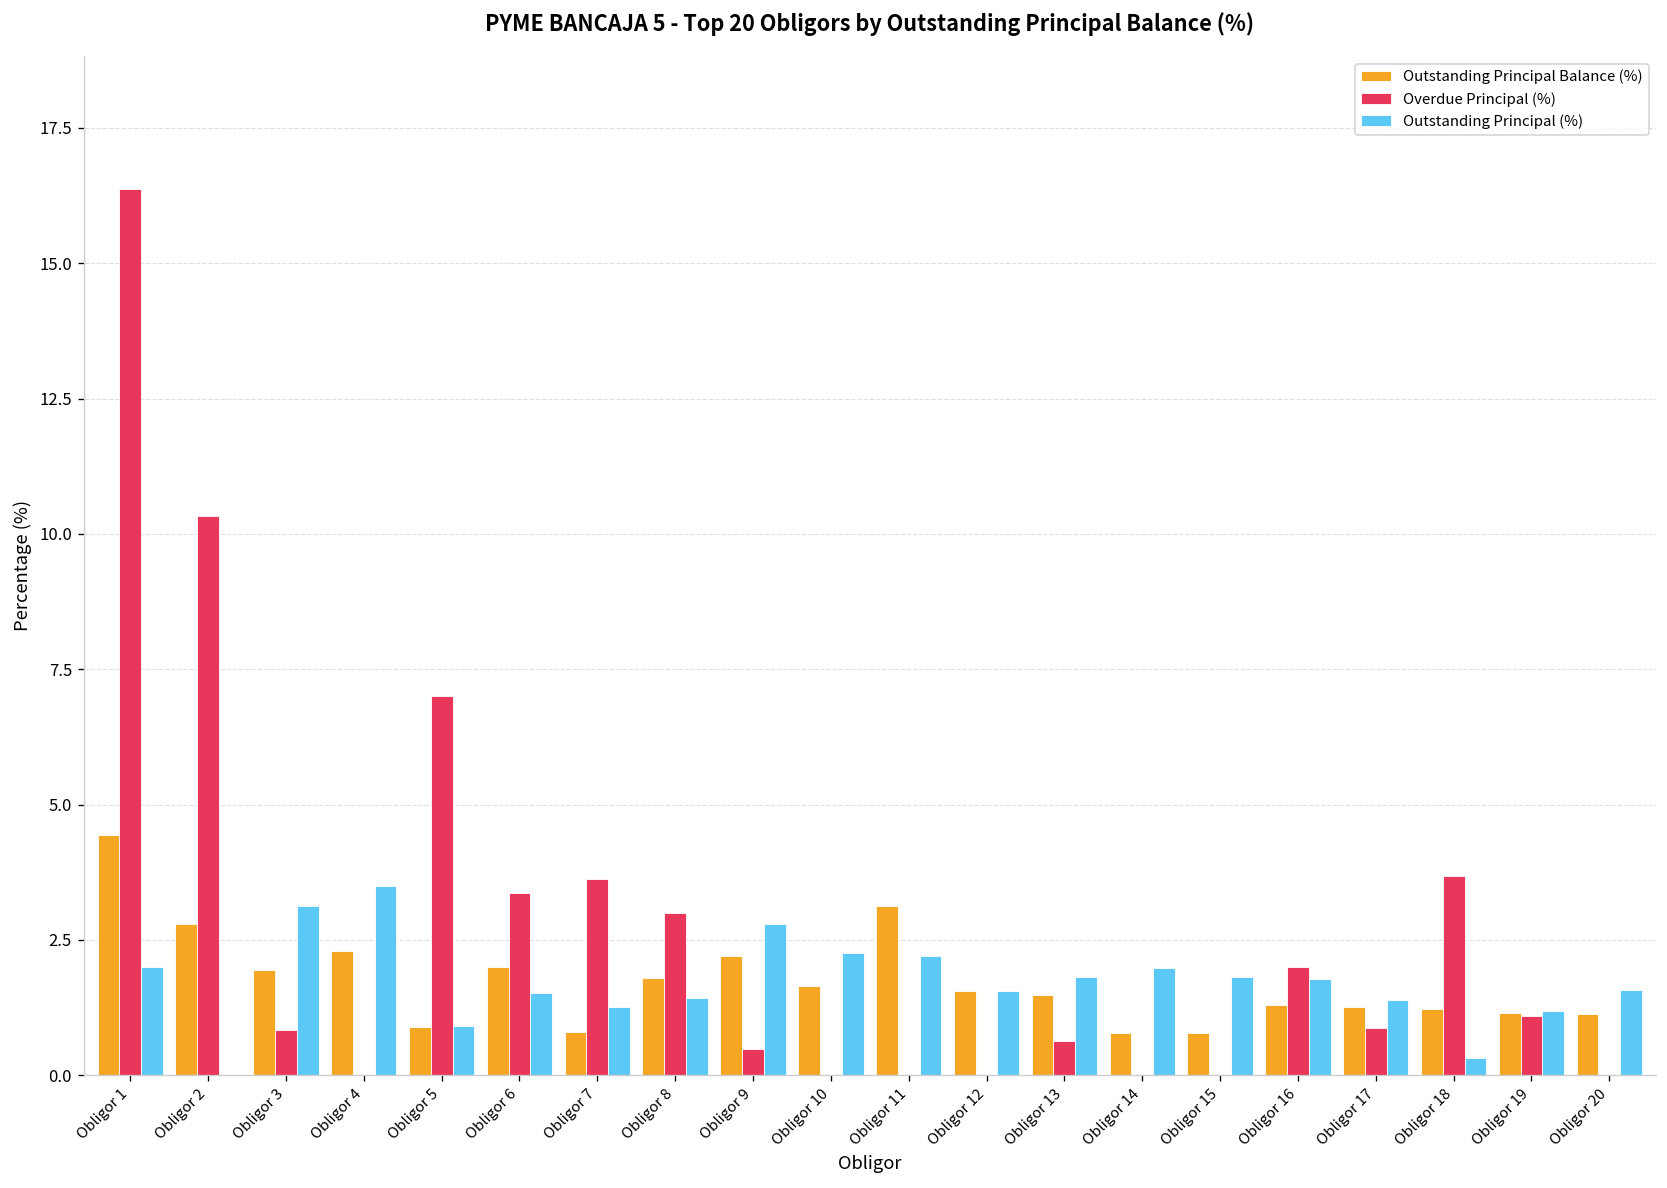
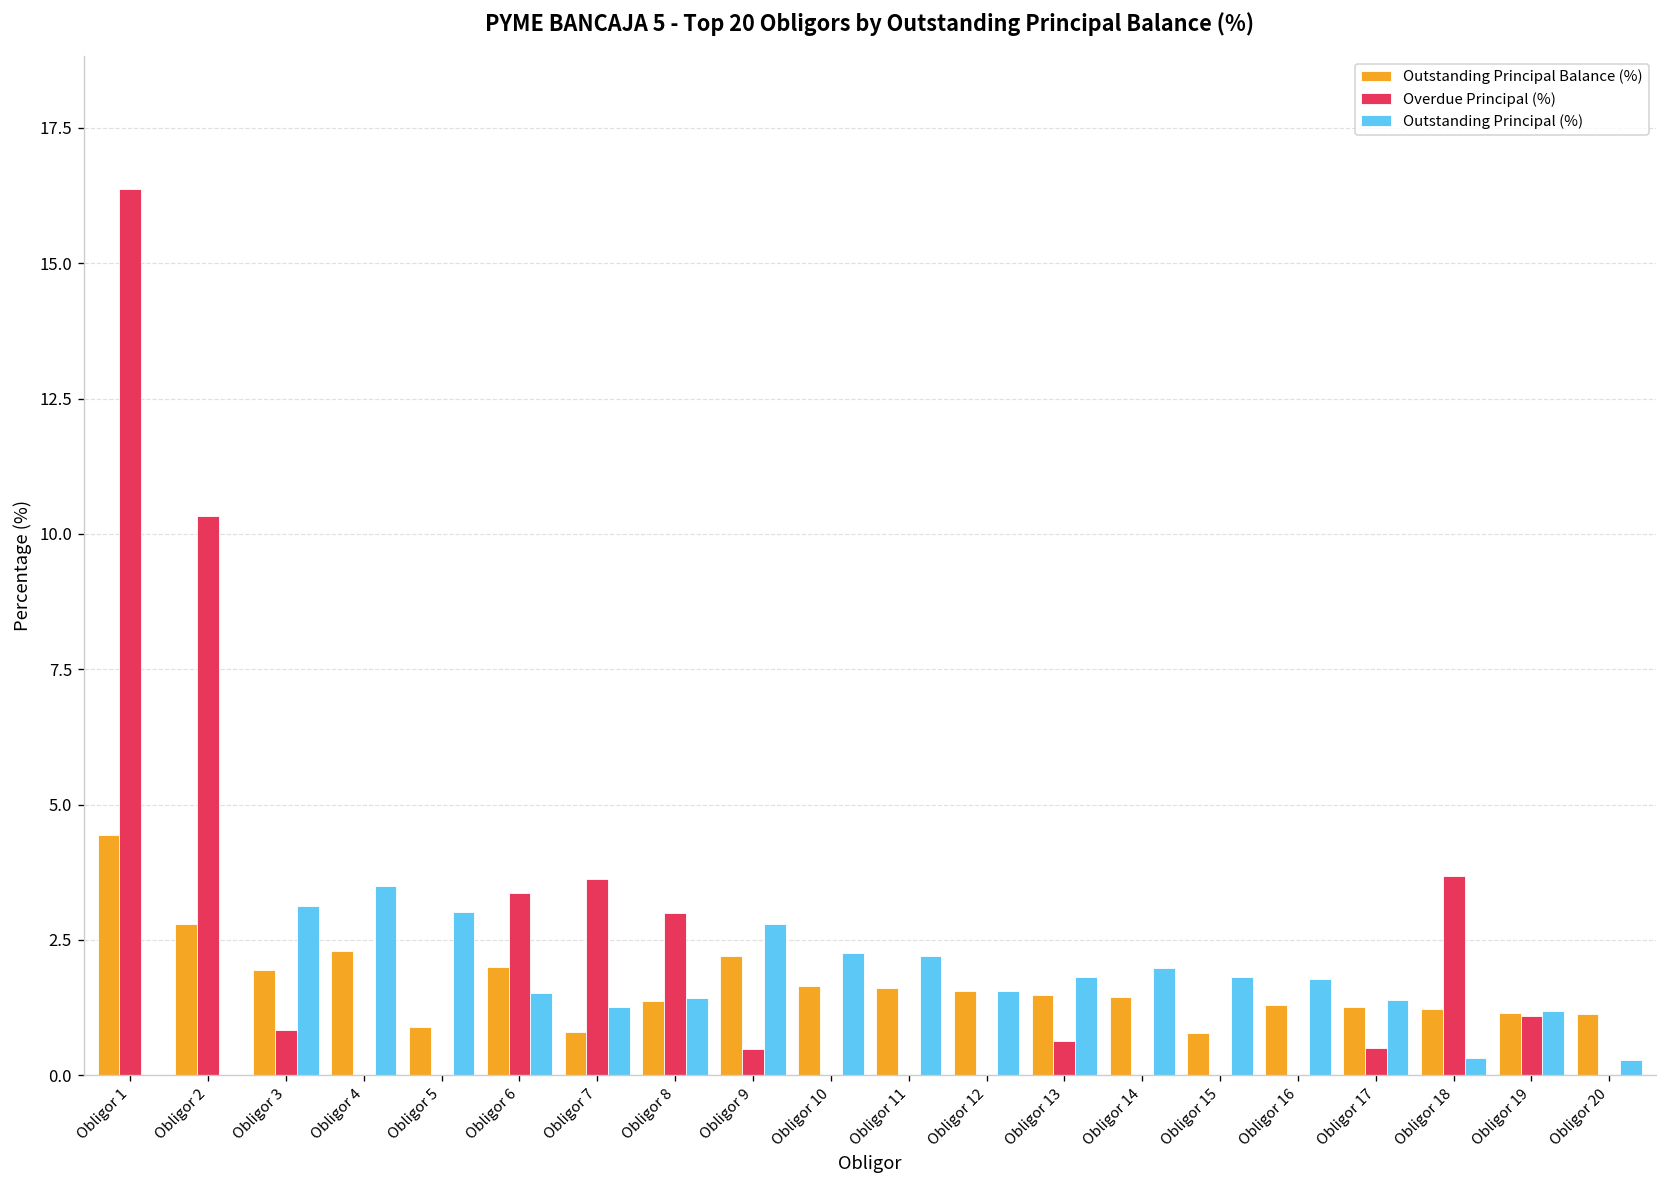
  {
    "Outstanding Principal Balance (%)": {
      "Obligor 1": 4.4,
      "Obligor 2": 2.8,
      "Obligor 3": 2.0,
      "Obligor 4": 2.3,
      "Obligor 5": 0.9,
      "Obligor 6": 2.0,
      "Obligor 7": 0.8,
-     "Obligor 8": 1.8,
+     "Obligor 8": 1.4,
      "Obligor 9": 2.2,
      "Obligor 10": 1.7,
-     "Obligor 11": 3.1,
+     "Obligor 11": 1.6,
      "Obligor 12": 1.6,
      "Obligor 13": 1.5,
-     "Obligor 14": 0.8,
+     "Obligor 14": 1.4,
      "Obligor 15": 0.8,
      "Obligor 16": 1.3,
      "Obligor 17": 1.3,
      "Obligor 18": 1.2,
      "Obligor 19": 1.2,
      "Obligor 20": 1.1
    },
    "Overdue Principal (%)": {
      "Obligor 1": 16.4,
      "Obligor 2": 10.3,
      "Obligor 3": 0.8,
      "Obligor 4": 0.0,
-     "Obligor 5": 7,
+     "Obligor 5": 0,
      "Obligor 6": 3.4,
      "Obligor 7": 3.6,
      "Obligor 8": 3.0,
      "Obligor 9": 0.5,
      "Obligor 10": 0.0,
      "Obligor 11": 0.0,
      "Obligor 12": 0.0,
      "Obligor 13": 0.6,
      "Obligor 14": 0.0,
      "Obligor 15": 0.0,
-     "Obligor 16": 2,
-     "Obligor 17": 0.9,
+     "Obligor 16": 0,
+     "Obligor 17": 0.5,
      "Obligor 18": 3.7,
      "Obligor 19": 1.1,
      "Obligor 20": 0.0
    },
    "Outstanding Principal (%)": {
-     "Obligor 1": 2,
+     "Obligor 1": 0,
      "Obligor 2": 0.0,
      "Obligor 3": 3.1,
      "Obligor 4": 3.5,
-     "Obligor 5": 0.9,
+     "Obligor 5": 3.0,
      "Obligor 6": 1.5,
      "Obligor 7": 1.3,
      "Obligor 8": 1.4,
      "Obligor 9": 2.8,
      "Obligor 10": 2.3,
      "Obligor 11": 2.2,
      "Obligor 12": 1.6,
      "Obligor 13": 1.8,
      "Obligor 14": 2.0,
      "Obligor 15": 1.8,
      "Obligor 16": 1.8,
      "Obligor 17": 1.4,
      "Obligor 18": 0.3,
      "Obligor 19": 1.2,
-     "Obligor 20": 1.6
+     "Obligor 20": 0.3
    }
  }
